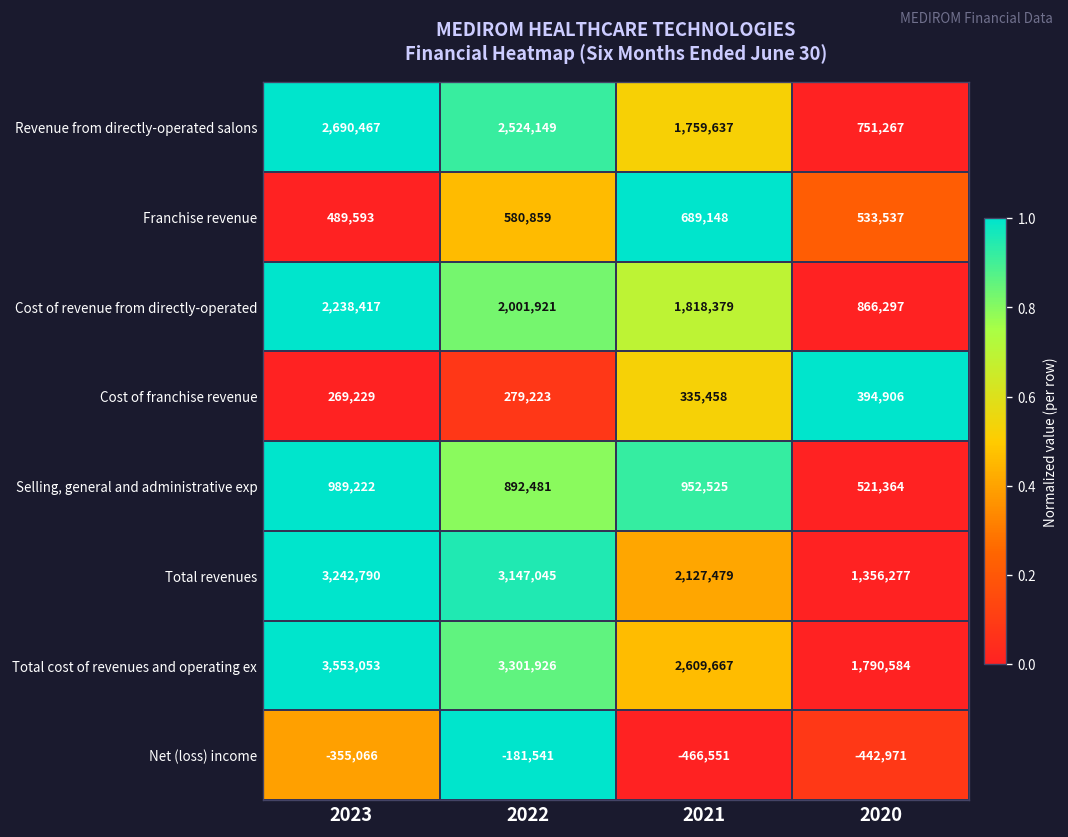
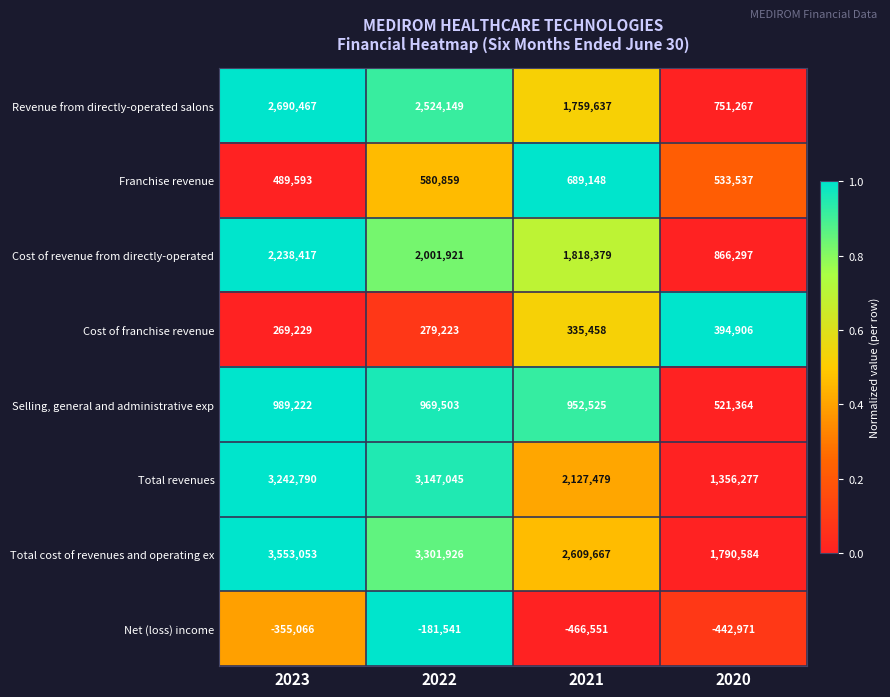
  {
    "Revenue from directly-operated salons": {
      "2023": "2,690,467",
      "2022": "2,524,149",
      "2021": "1,759,637",
      "2020": "751,267"
    },
    "Franchise revenue": {
      "2023": "489,593",
      "2022": "580,859",
      "2021": "689,148",
      "2020": "533,537"
    },
    "Cost of revenue from directly-operated": {
      "2023": "2,238,417",
      "2022": "2,001,921",
      "2021": "1,818,379",
      "2020": "866,297"
    },
    "Cost of franchise revenue": {
      "2023": "269,229",
      "2022": "279,223",
      "2021": "335,458",
      "2020": "394,906"
    },
    "Selling, general and administrative exp": {
      "2023": "989,222",
-     "2022": "892,481",
+     "2022": "969,503",
      "2021": "952,525",
      "2020": "521,364"
    },
    "Total revenues": {
      "2023": "3,242,790",
      "2022": "3,147,045",
      "2021": "2,127,479",
      "2020": "1,356,277"
    },
    "Total cost of revenues and operating ex": {
      "2023": "3,553,053",
      "2022": "3,301,926",
      "2021": "2,609,667",
      "2020": "1,790,584"
    },
    "Net (loss) income": {
      "2023": "-355,066",
      "2022": "-181,541",
      "2021": "-466,551",
      "2020": "-442,971"
    }
  }
